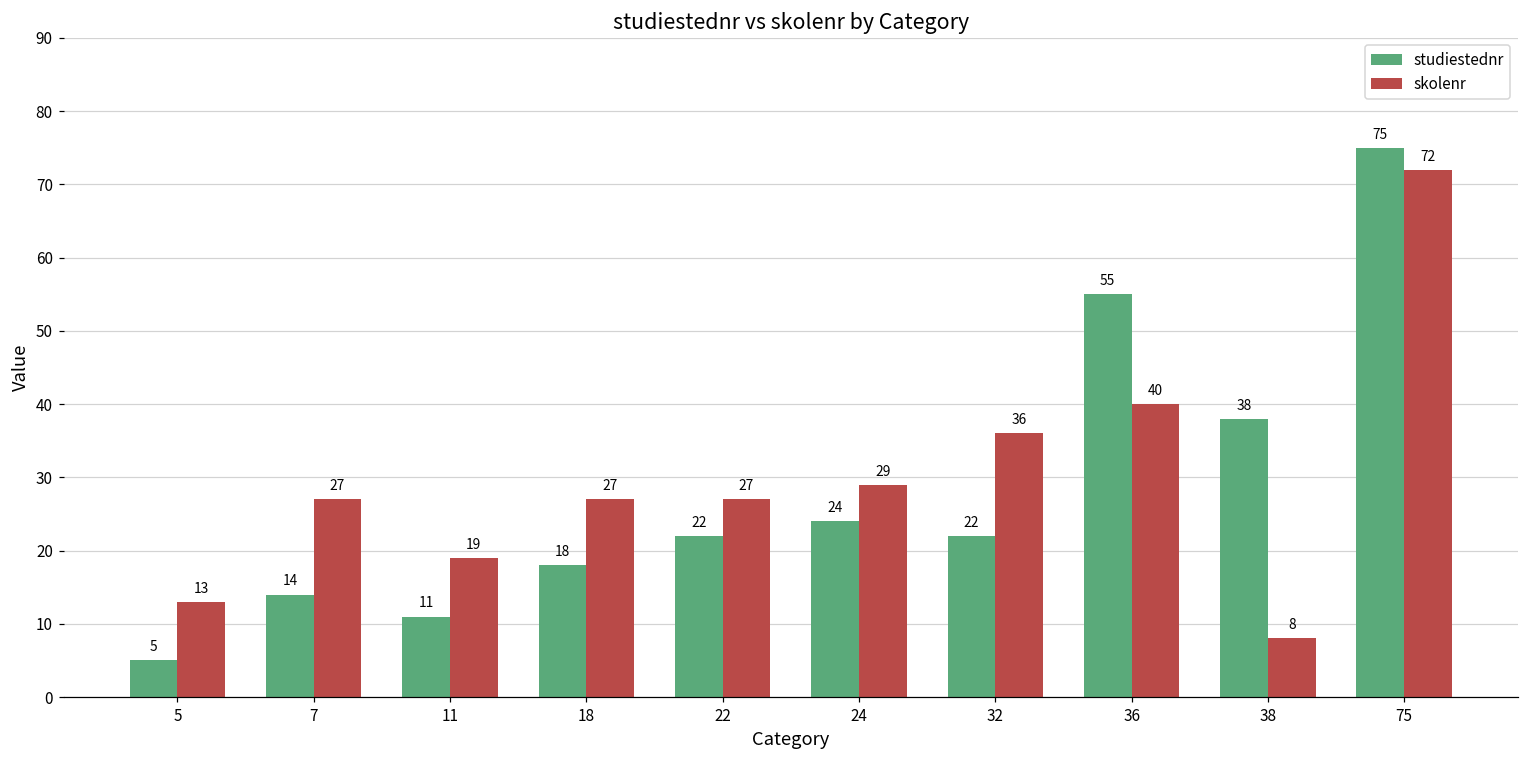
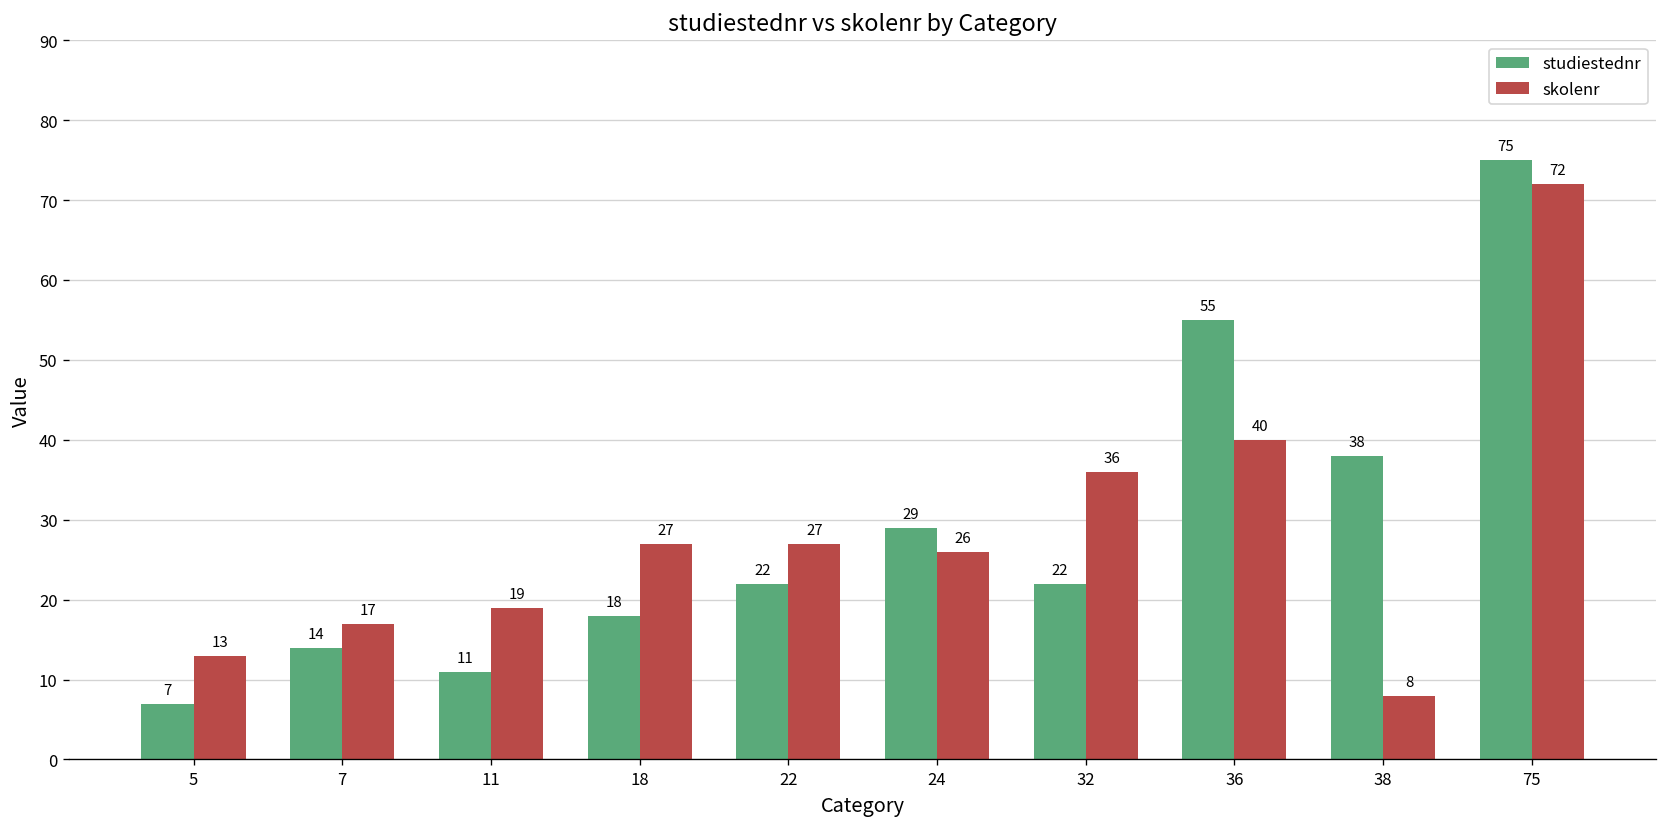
  {
    "studiestednr": {
-     "5": 5,
+     "5": 7,
      "7": 14,
      "11": 11,
      "18": 18,
      "22": 22,
-     "24": 24,
+     "24": 29,
      "32": 22,
      "36": 55,
      "38": 38,
      "75": 75
    },
    "skolenr": {
      "5": 13,
-     "7": 27,
+     "7": 17,
      "11": 19,
      "18": 27,
      "22": 27,
-     "24": 29,
+     "24": 26,
      "32": 36,
      "36": 40,
      "38": 8,
      "75": 72
    }
  }
